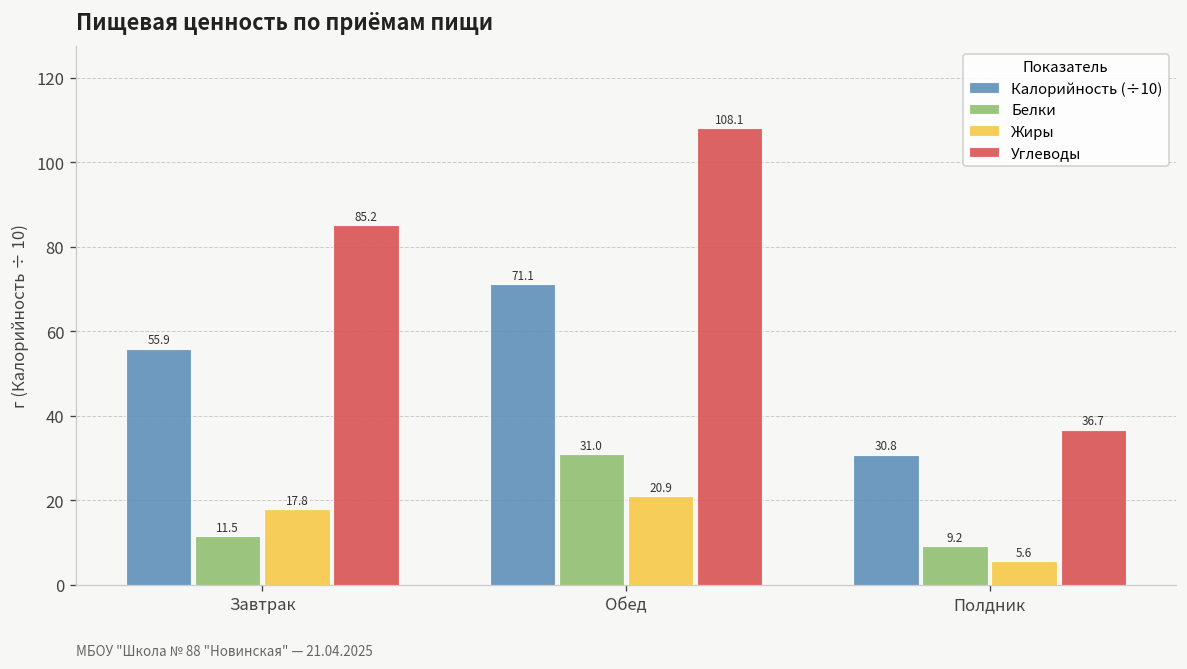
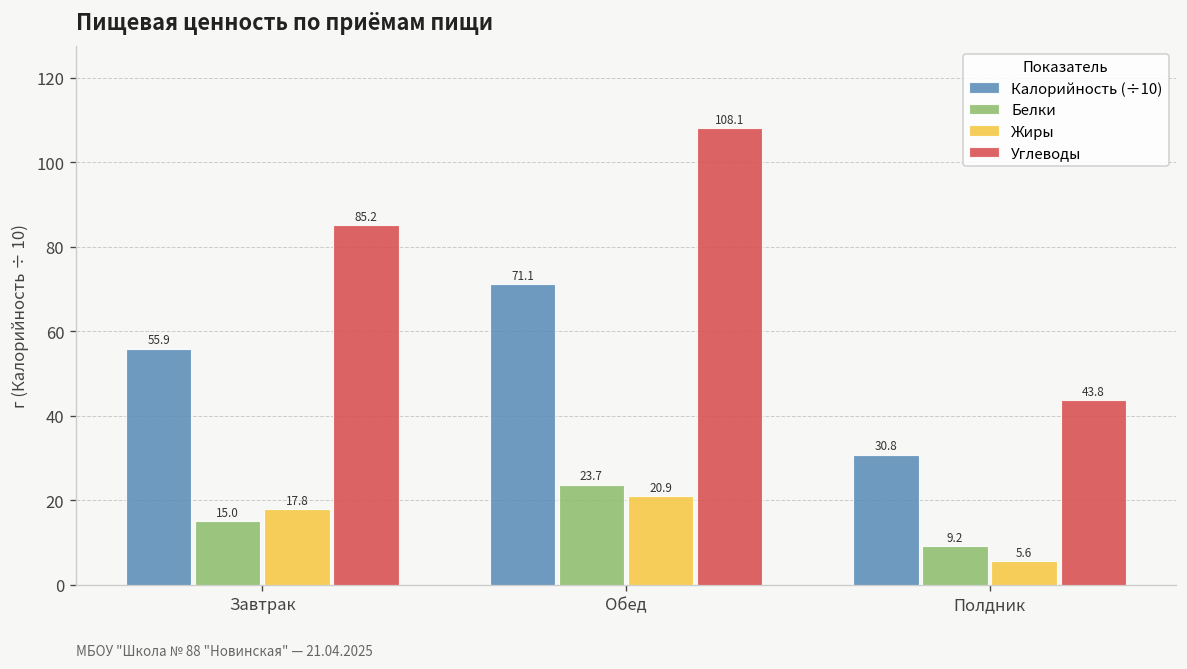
  {
    "Калорийность (÷10)": {
      "Завтрак": 55.9,
      "Обед": 71.1,
      "Полдник": 30.8
    },
    "Белки": {
-     "Завтрак": 11.5,
-     "Обед": 31.0,
+     "Завтрак": 15.0,
+     "Обед": 23.7,
      "Полдник": 9.2
    },
    "Жиры": {
      "Завтрак": 17.8,
      "Обед": 20.9,
      "Полдник": 5.6
    },
    "Углеводы": {
      "Завтрак": 85.2,
      "Обед": 108.1,
-     "Полдник": 36.7
+     "Полдник": 43.8
    }
  }
